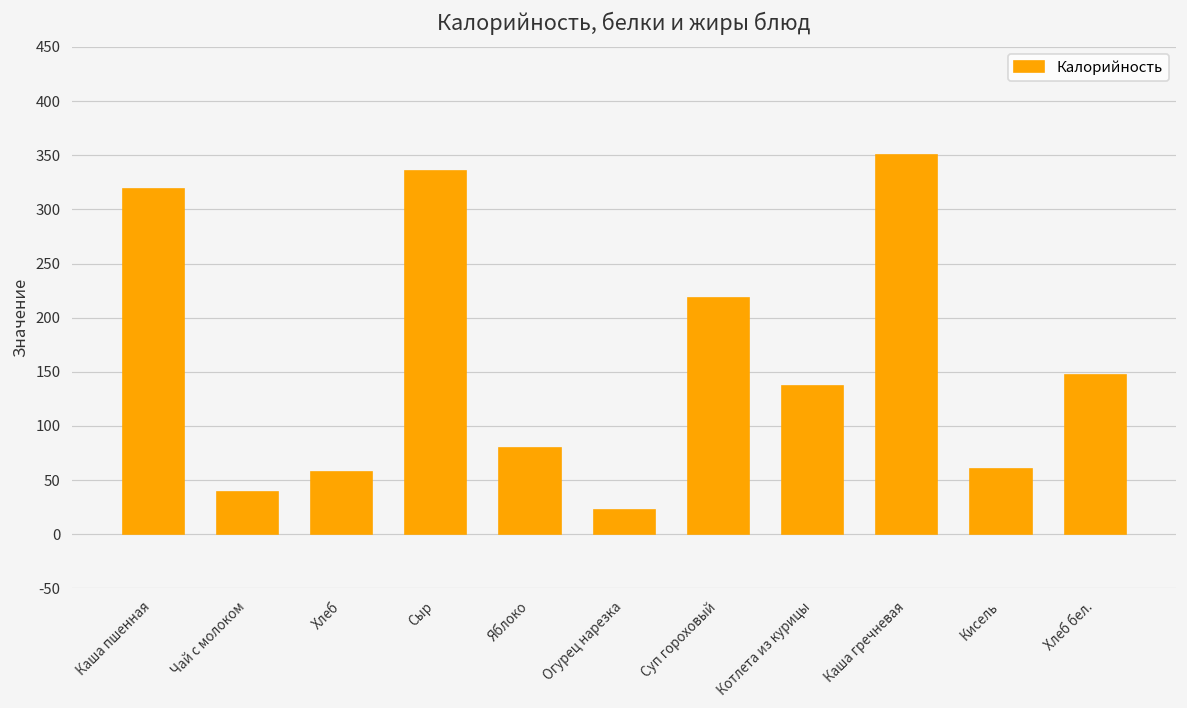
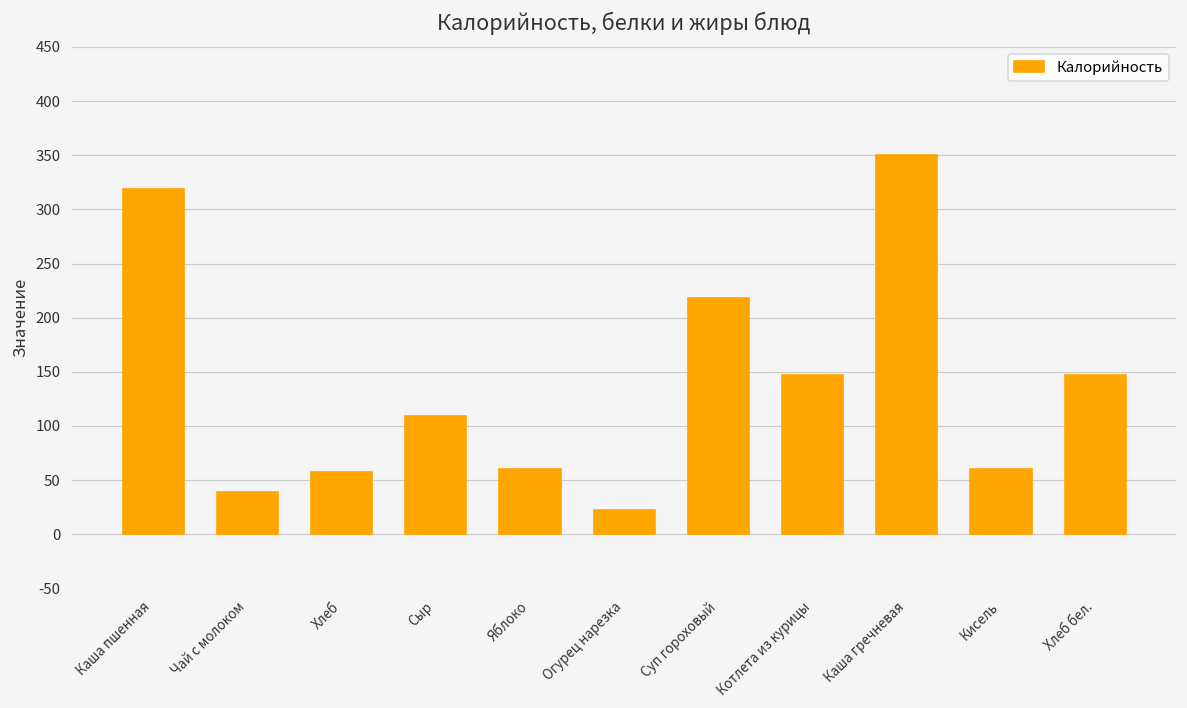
  {
    "Каша пшенная": 320,
    "Чай с молоком": 40,
    "Хлеб": 60,
-   "Сыр": 340,
-   "Яблоко": 80,
+   "Сыр": 110,
+   "Яблоко": 60,
    "Огурец нарезка": 20,
    "Суп гороховый": 220,
-   "Котлета из курицы": 140,
+   "Котлета из курицы": 150,
    "Каша гречневая": 350,
    "Кисель": 60,
    "Хлеб бел.": 150
  }
